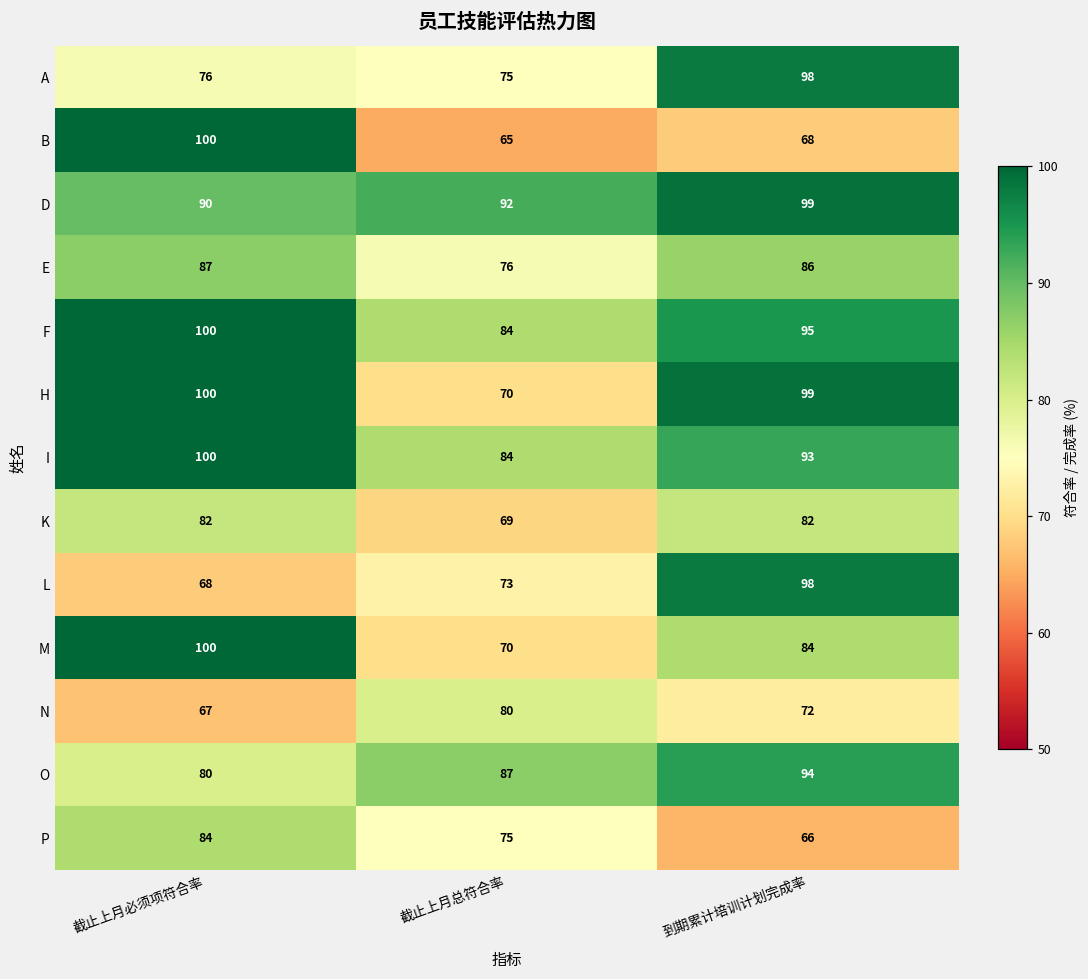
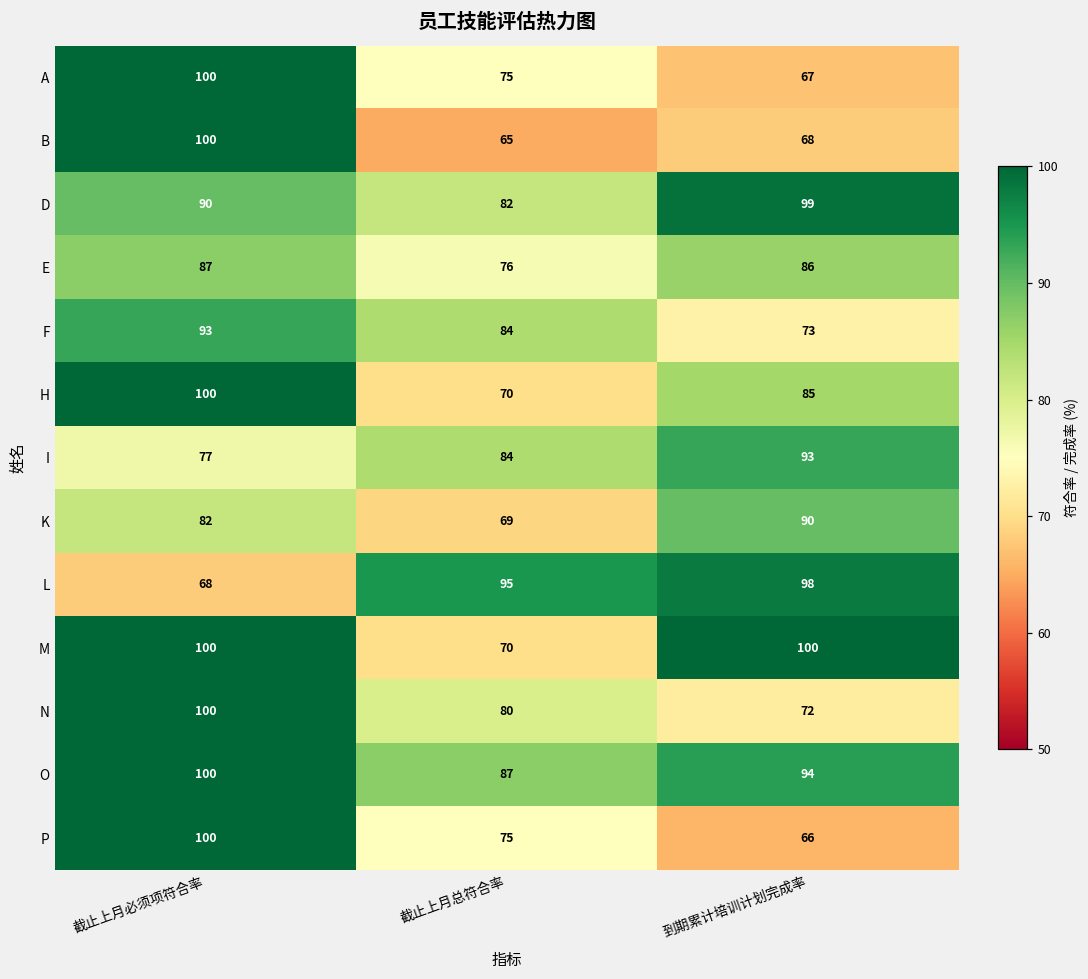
  {
    "A": {
-     "截止上月必须项符合率": 76,
+     "截止上月必须项符合率": 100,
      "截止上月总符合率": 75,
-     "到期累计培训计划完成率": 98
+     "到期累计培训计划完成率": 67
    },
    "B": {
      "截止上月必须项符合率": 100,
      "截止上月总符合率": 65,
      "到期累计培训计划完成率": 68
    },
    "D": {
      "截止上月必须项符合率": 90,
-     "截止上月总符合率": 92,
+     "截止上月总符合率": 82,
      "到期累计培训计划完成率": 99
    },
    "E": {
      "截止上月必须项符合率": 87,
      "截止上月总符合率": 76,
      "到期累计培训计划完成率": 86
    },
    "F": {
-     "截止上月必须项符合率": 100,
+     "截止上月必须项符合率": 93,
      "截止上月总符合率": 84,
-     "到期累计培训计划完成率": 95
+     "到期累计培训计划完成率": 73
    },
    "H": {
      "截止上月必须项符合率": 100,
      "截止上月总符合率": 70,
-     "到期累计培训计划完成率": 99
+     "到期累计培训计划完成率": 85
    },
    "I": {
-     "截止上月必须项符合率": 100,
+     "截止上月必须项符合率": 77,
      "截止上月总符合率": 84,
      "到期累计培训计划完成率": 93
    },
    "K": {
      "截止上月必须项符合率": 82,
      "截止上月总符合率": 69,
-     "到期累计培训计划完成率": 82
+     "到期累计培训计划完成率": 90
    },
    "L": {
      "截止上月必须项符合率": 68,
-     "截止上月总符合率": 73,
+     "截止上月总符合率": 95,
      "到期累计培训计划完成率": 98
    },
    "M": {
      "截止上月必须项符合率": 100,
      "截止上月总符合率": 70,
-     "到期累计培训计划完成率": 84
+     "到期累计培训计划完成率": 100
    },
    "N": {
-     "截止上月必须项符合率": 67,
+     "截止上月必须项符合率": 100,
      "截止上月总符合率": 80,
      "到期累计培训计划完成率": 72
    },
    "O": {
-     "截止上月必须项符合率": 80,
+     "截止上月必须项符合率": 100,
      "截止上月总符合率": 87,
      "到期累计培训计划完成率": 94
    },
    "P": {
-     "截止上月必须项符合率": 84,
+     "截止上月必须项符合率": 100,
      "截止上月总符合率": 75,
      "到期累计培训计划完成率": 66
    }
  }
